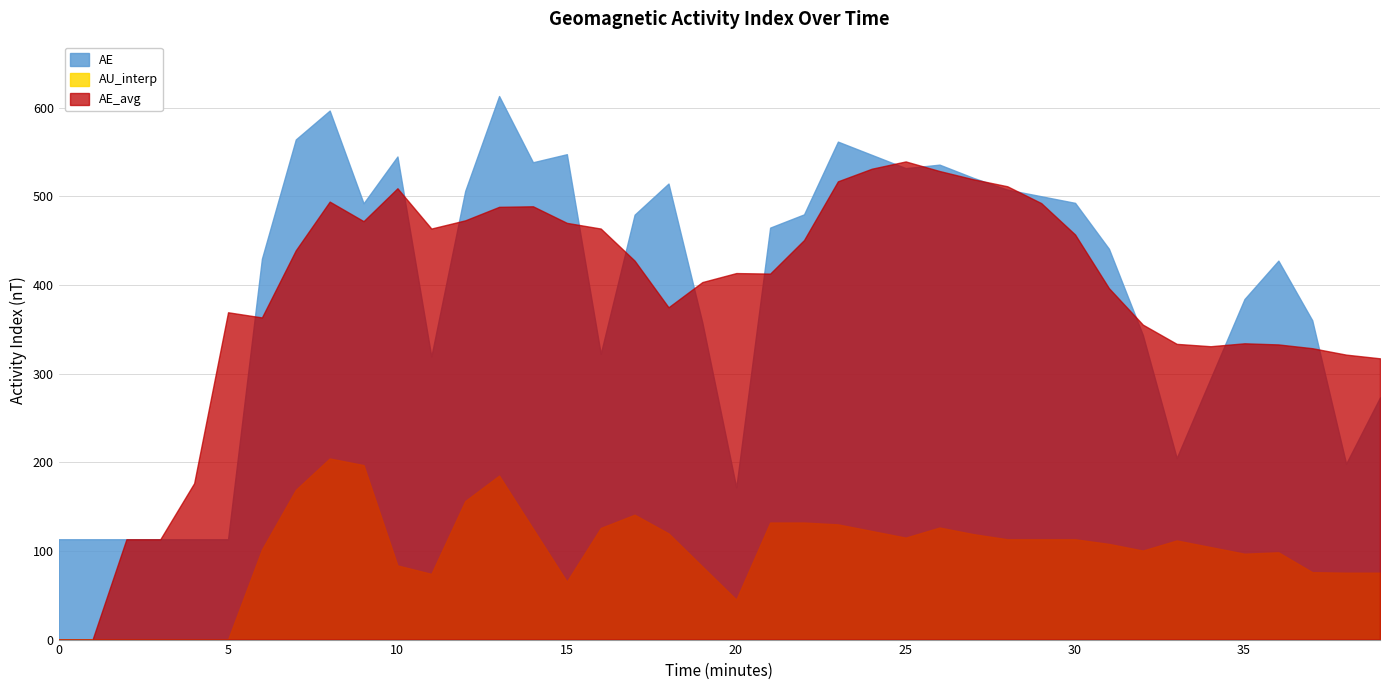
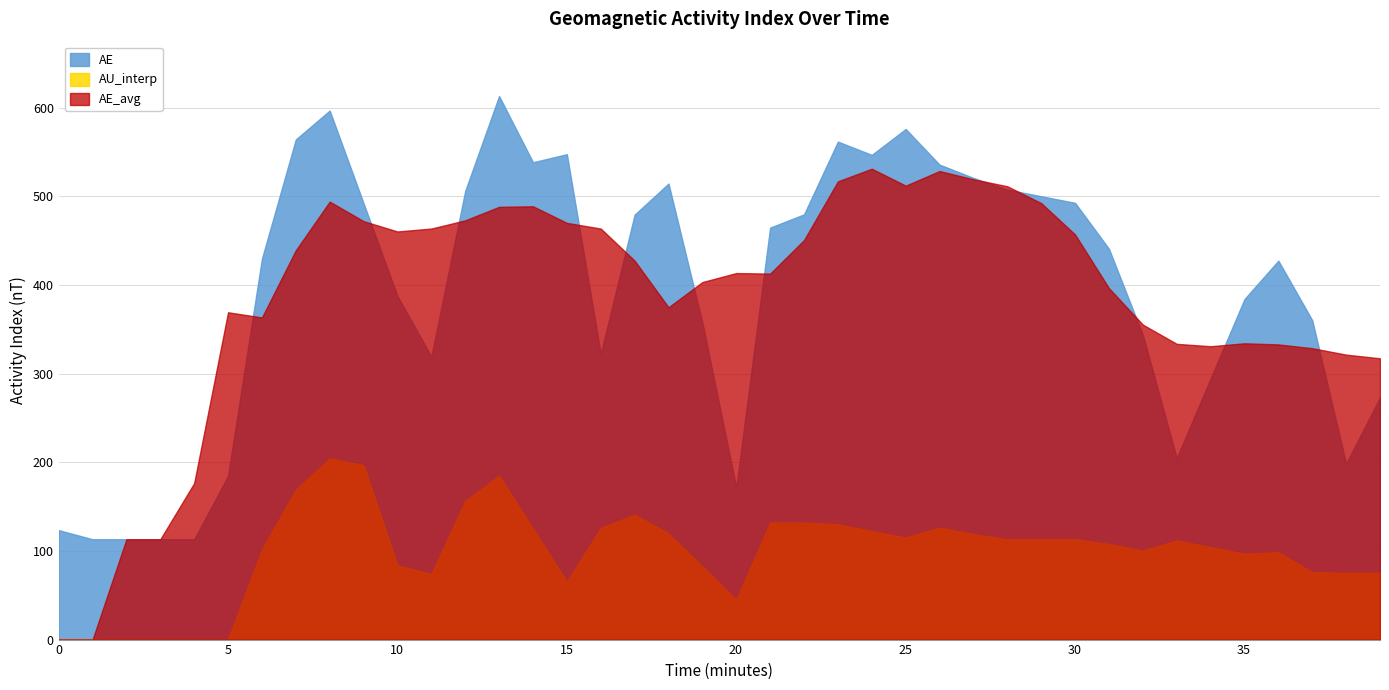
  {
    "AE": {
-     "0": 110,
-     "5": 110,
-     "10": 550,
+     "0": 120,
+     "5": 180,
+     "10": 390,
      "15": 550,
      "20": 170,
-     "25": 530
+     "25": 580
    },
    "AU_interp": {
      "5": 0,
      "10": 80,
      "15": 70,
      "20": 50,
      "25": 120
    },
    "AE_avg": {
      "5": 370,
-     "10": 510,
+     "10": 460,
      "15": 470,
      "20": 410,
-     "25": 540
+     "25": 510
    }
  }
